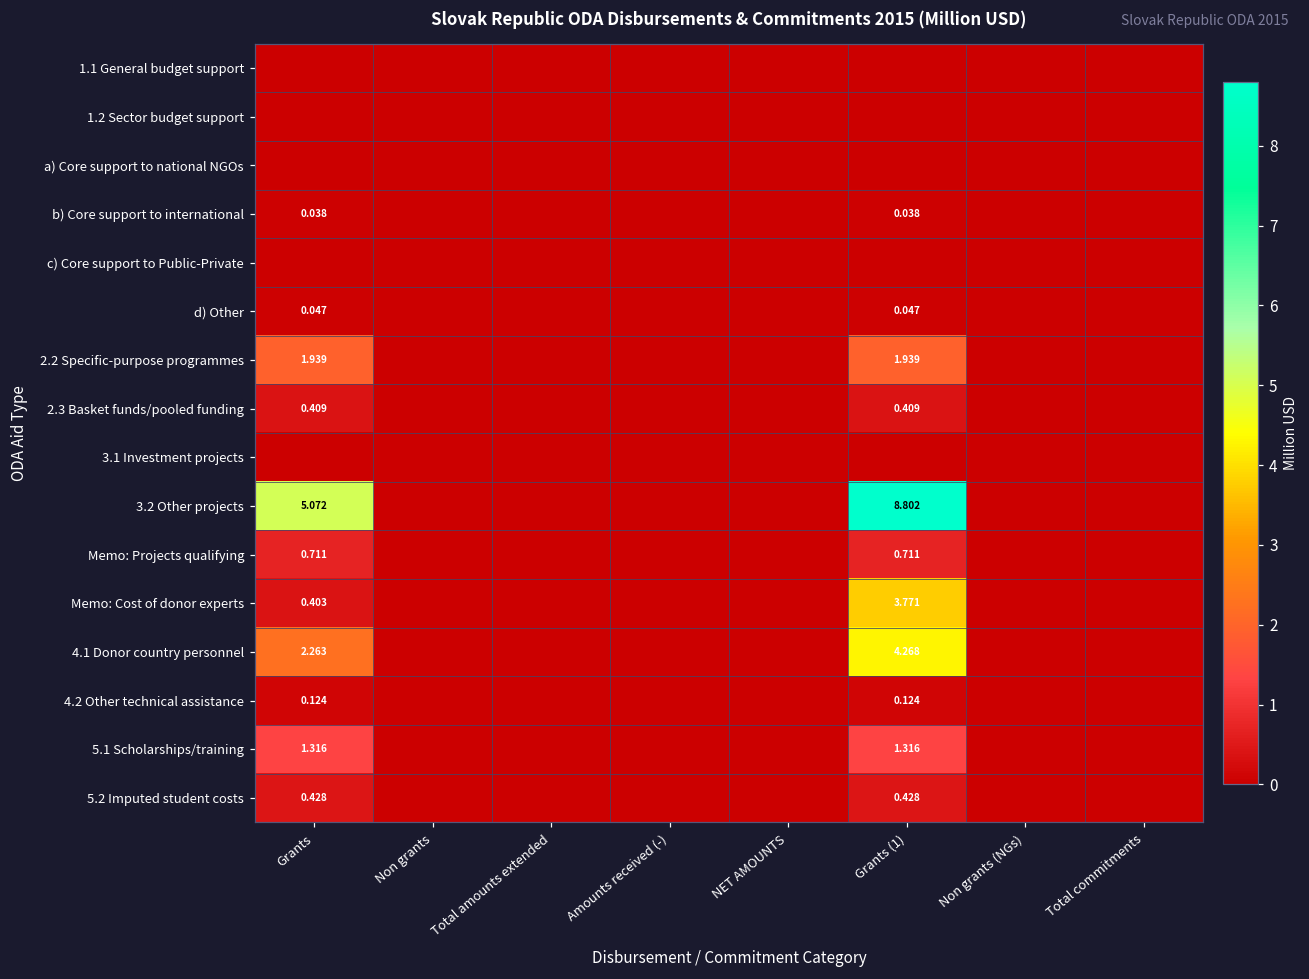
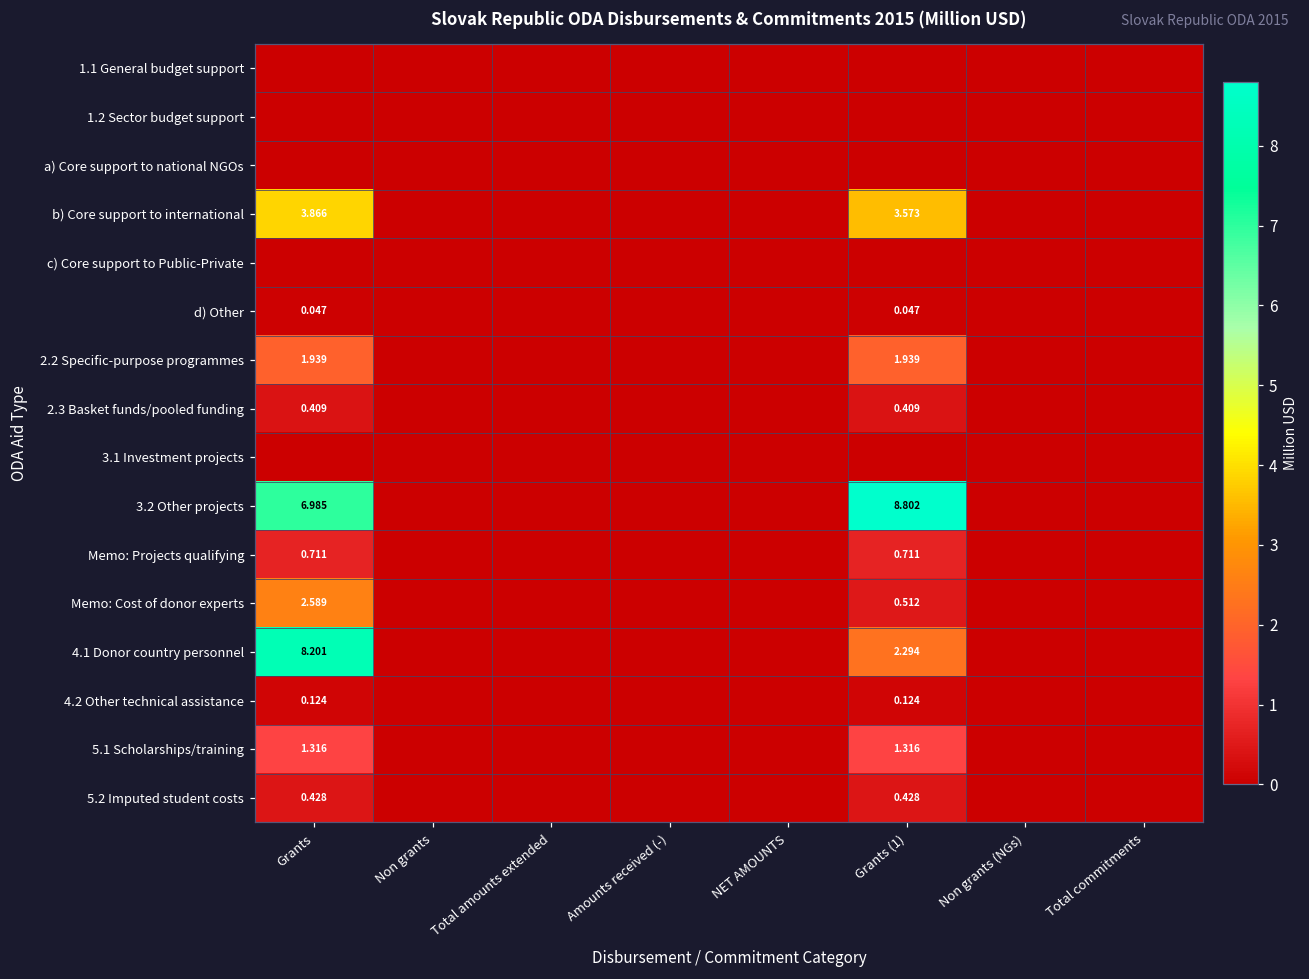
  {
    "b) Core support to international": {
-     "Grants": 0.038,
-     "Grants (1)": 0.038
+     "Grants": 3.866,
+     "Grants (1)": 3.573
    },
    "d) Other": {
      "Grants": 0.047,
      "Grants (1)": 0.047
    },
    "2.2 Specific-purpose programmes": {
      "Grants": 1.939,
      "Grants (1)": 1.939
    },
    "2.3 Basket funds/pooled funding": {
      "Grants": 0.409,
      "Grants (1)": 0.409
    },
    "3.2 Other projects": {
-     "Grants": 5.072,
+     "Grants": 6.985,
      "Grants (1)": 8.802
    },
    "Memo: Projects qualifying": {
      "Grants": 0.711,
      "Grants (1)": 0.711
    },
    "Memo: Cost of donor experts": {
-     "Grants": 0.403,
-     "Grants (1)": 3.771
+     "Grants": 2.589,
+     "Grants (1)": 0.512
    },
    "4.1 Donor country personnel": {
-     "Grants": 2.263,
-     "Grants (1)": 4.268
+     "Grants": 8.201,
+     "Grants (1)": 2.294
    },
    "4.2 Other technical assistance": {
      "Grants": 0.124,
      "Grants (1)": 0.124
    },
    "5.1 Scholarships/training": {
      "Grants": 1.316,
      "Grants (1)": 1.316
    },
    "5.2 Imputed student costs": {
      "Grants": 0.428,
      "Grants (1)": 0.428
    }
  }
